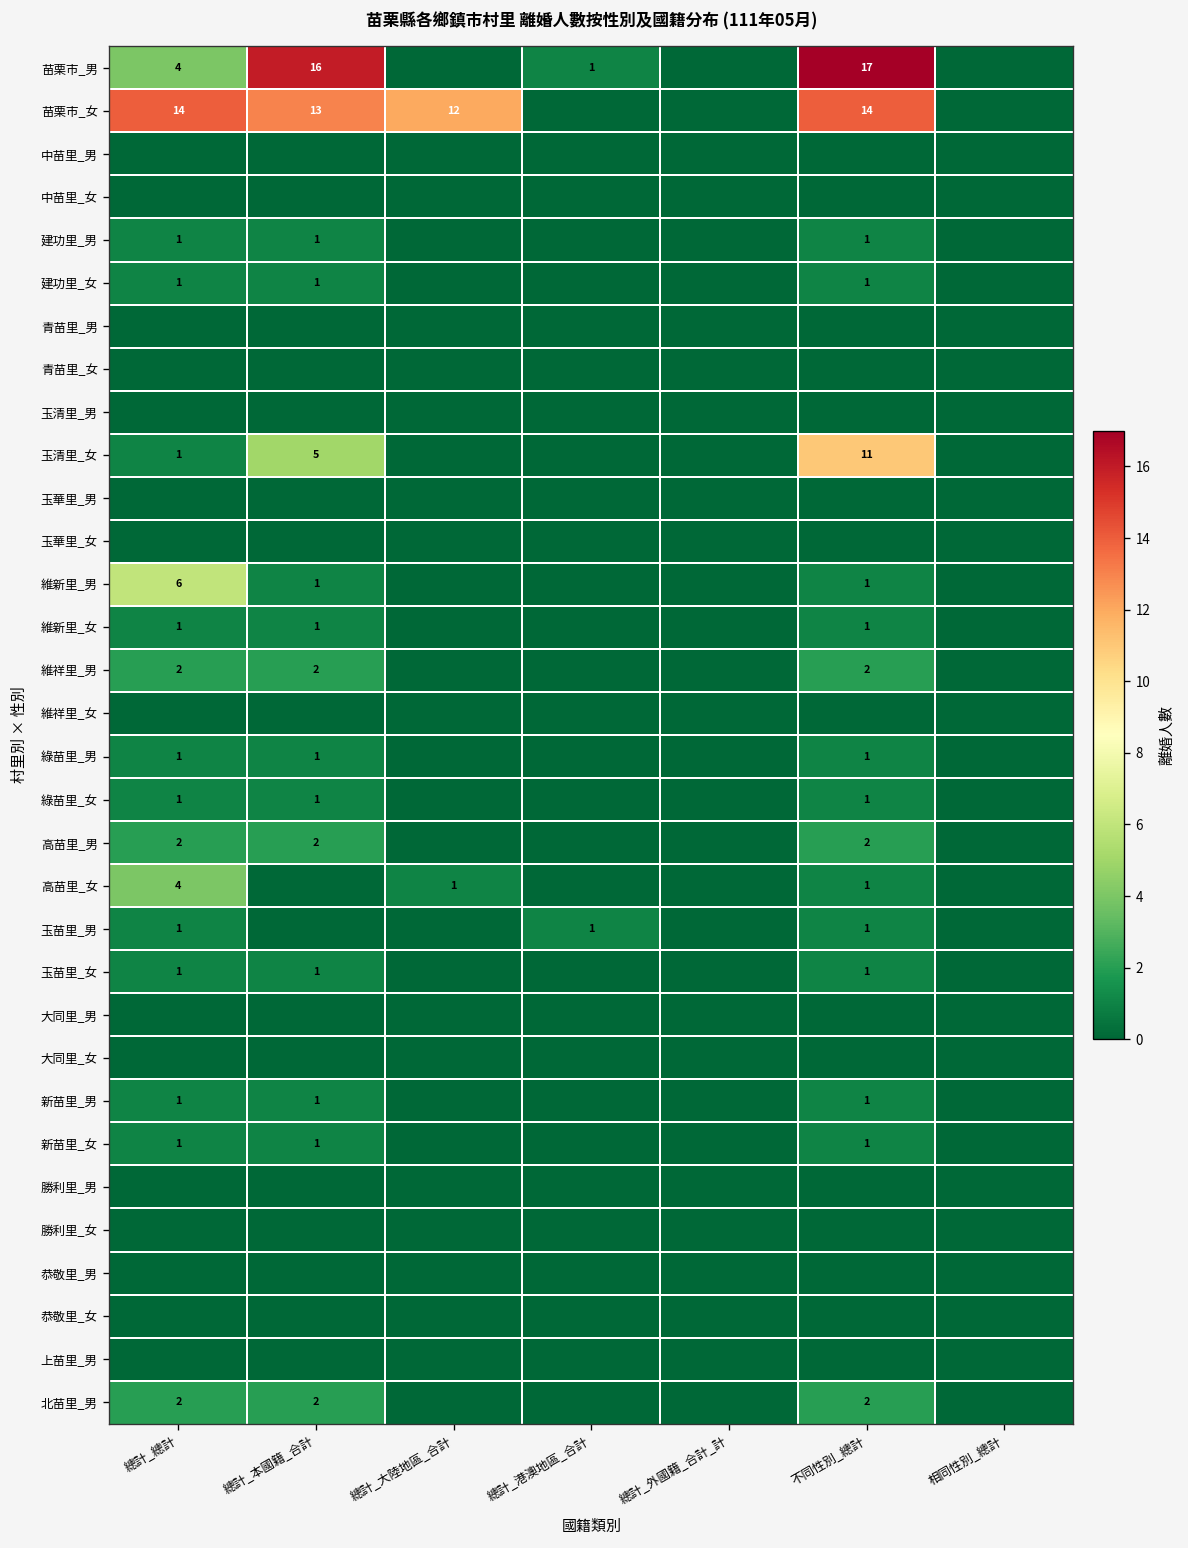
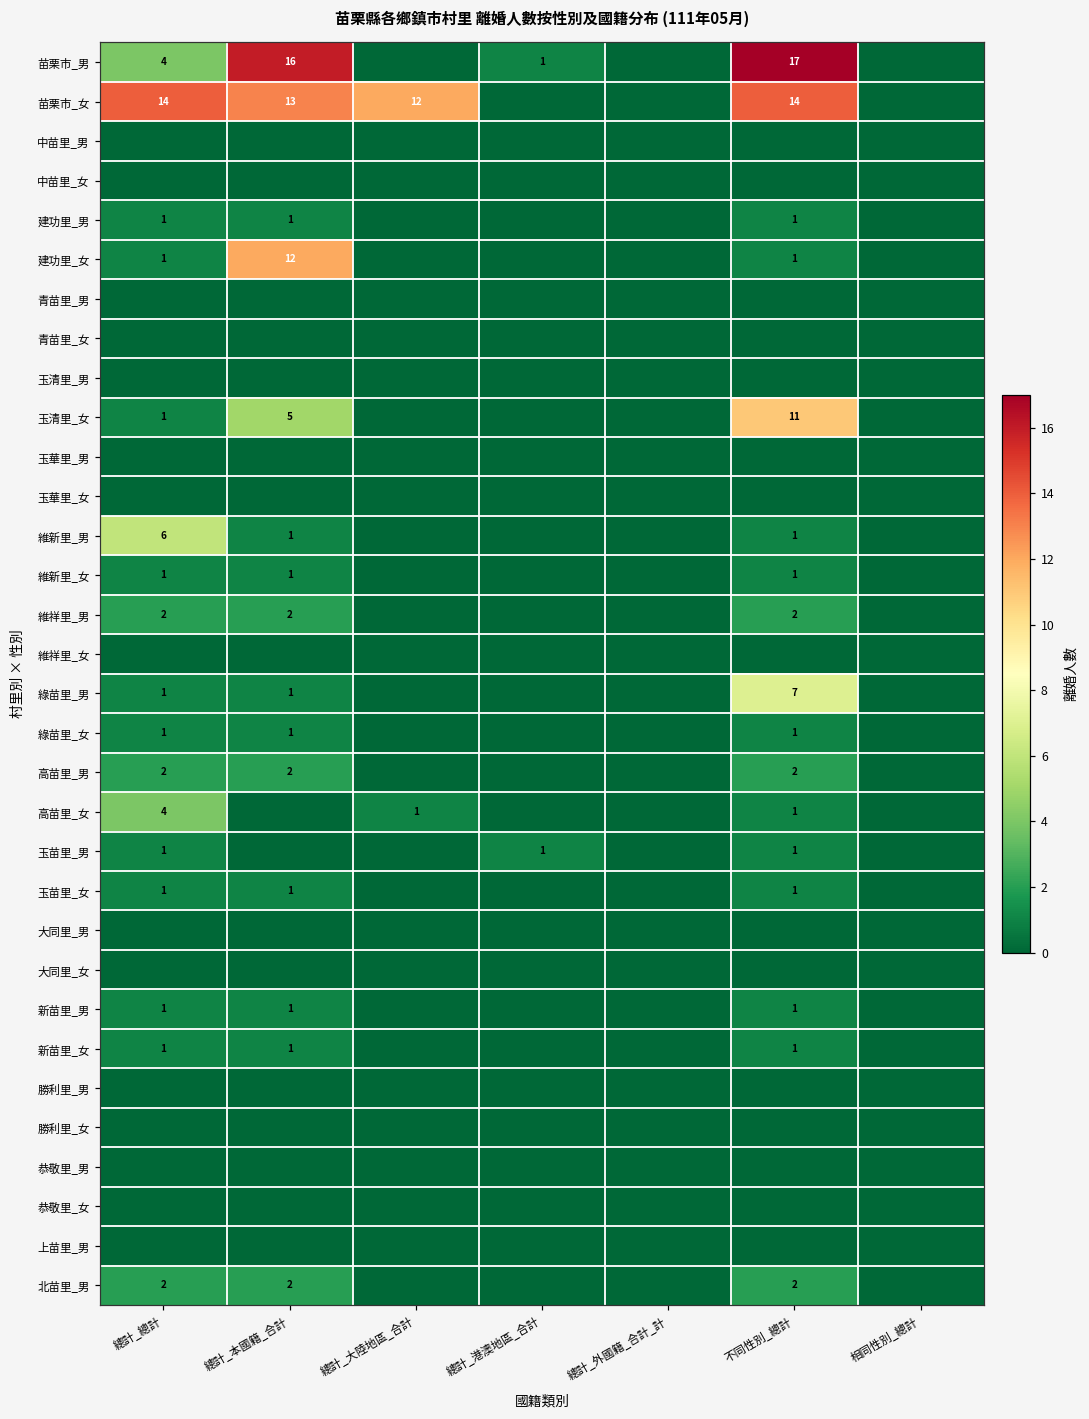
  {
    "苗栗市_男": {
      "總計_總計": 4,
      "總計_本國籍_合計": 16,
      "總計_港澳地區_合計": 1,
      "不同性別_總計": 17
    },
    "苗栗市_女": {
      "總計_總計": 14,
      "總計_本國籍_合計": 13,
      "總計_大陸地區_合計": 12,
      "不同性別_總計": 14
    },
    "建功里_男": {
      "總計_總計": 1,
      "總計_本國籍_合計": 1,
      "不同性別_總計": 1
    },
    "建功里_女": {
      "總計_總計": 1,
-     "總計_本國籍_合計": 1,
+     "總計_本國籍_合計": 12,
      "不同性別_總計": 1
    },
    "玉清里_女": {
      "總計_總計": 1,
      "總計_本國籍_合計": 5,
      "不同性別_總計": 11
    },
    "維新里_男": {
      "總計_總計": 6,
      "總計_本國籍_合計": 1,
      "不同性別_總計": 1
    },
    "維新里_女": {
      "總計_總計": 1,
      "總計_本國籍_合計": 1,
      "不同性別_總計": 1
    },
    "維祥里_男": {
      "總計_總計": 2,
      "總計_本國籍_合計": 2,
      "不同性別_總計": 2
    },
    "綠苗里_男": {
      "總計_總計": 1,
      "總計_本國籍_合計": 1,
-     "不同性別_總計": 1
+     "不同性別_總計": 7
    },
    "綠苗里_女": {
      "總計_總計": 1,
      "總計_本國籍_合計": 1,
      "不同性別_總計": 1
    },
    "高苗里_男": {
      "總計_總計": 2,
      "總計_本國籍_合計": 2,
      "不同性別_總計": 2
    },
    "高苗里_女": {
      "總計_總計": 4,
      "總計_大陸地區_合計": 1,
      "不同性別_總計": 1
    },
    "玉苗里_男": {
      "總計_總計": 1,
      "總計_港澳地區_合計": 1,
      "不同性別_總計": 1
    },
    "玉苗里_女": {
      "總計_總計": 1,
      "總計_本國籍_合計": 1,
      "不同性別_總計": 1
    },
    "新苗里_男": {
      "總計_總計": 1,
      "總計_本國籍_合計": 1,
      "不同性別_總計": 1
    },
    "新苗里_女": {
      "總計_總計": 1,
      "總計_本國籍_合計": 1,
      "不同性別_總計": 1
    },
    "北苗里_男": {
      "總計_總計": 2,
      "總計_本國籍_合計": 2,
      "不同性別_總計": 2
    }
  }
